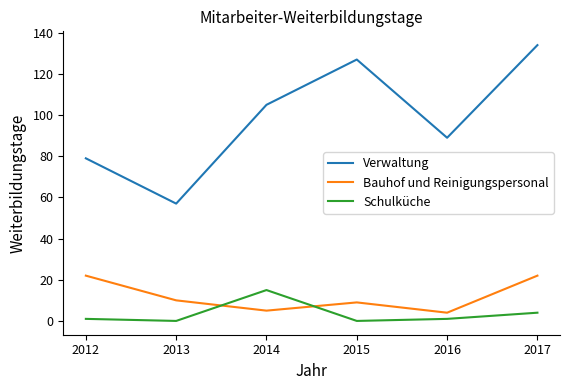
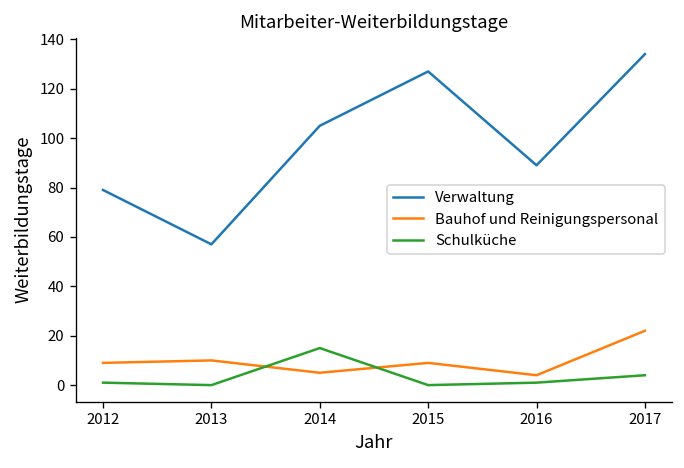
  {
    "Verwaltung": {
      "2012": 79,
      "2013": 57,
      "2014": 105,
      "2015": 127,
      "2016": 89,
      "2017": 134
    },
    "Bauhof und Reinigungspersonal": {
-     "2012": 22,
+     "2012": 9,
      "2013": 10,
      "2014": 5,
      "2015": 9,
      "2016": 4,
      "2017": 22
    },
    "Schulküche": {
      "2012": 1,
      "2013": 0,
      "2014": 15,
      "2015": 0,
      "2016": 1,
      "2017": 4
    }
  }
